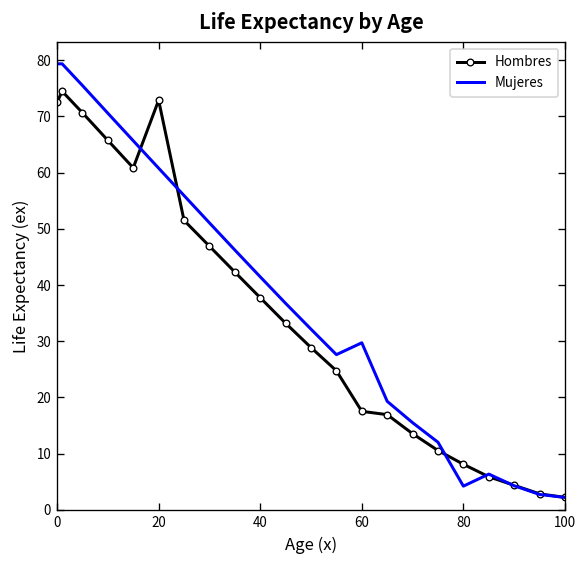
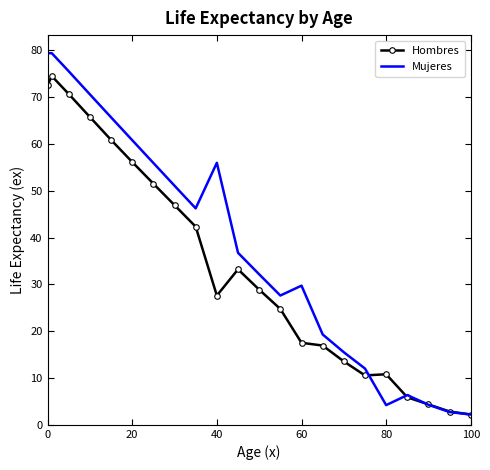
  {
    "Hombres": {
      "0": 73,
-     "20": 73,
-     "40": 38,
+     "20": 56,
+     "40": 28,
      "60": 18,
-     "80": 8
+     "80": 11
    },
    "Mujeres": {
      "0": 79,
      "20": 61,
-     "40": 41,
+     "40": 56,
      "60": 30,
      "80": 4
    }
  }
